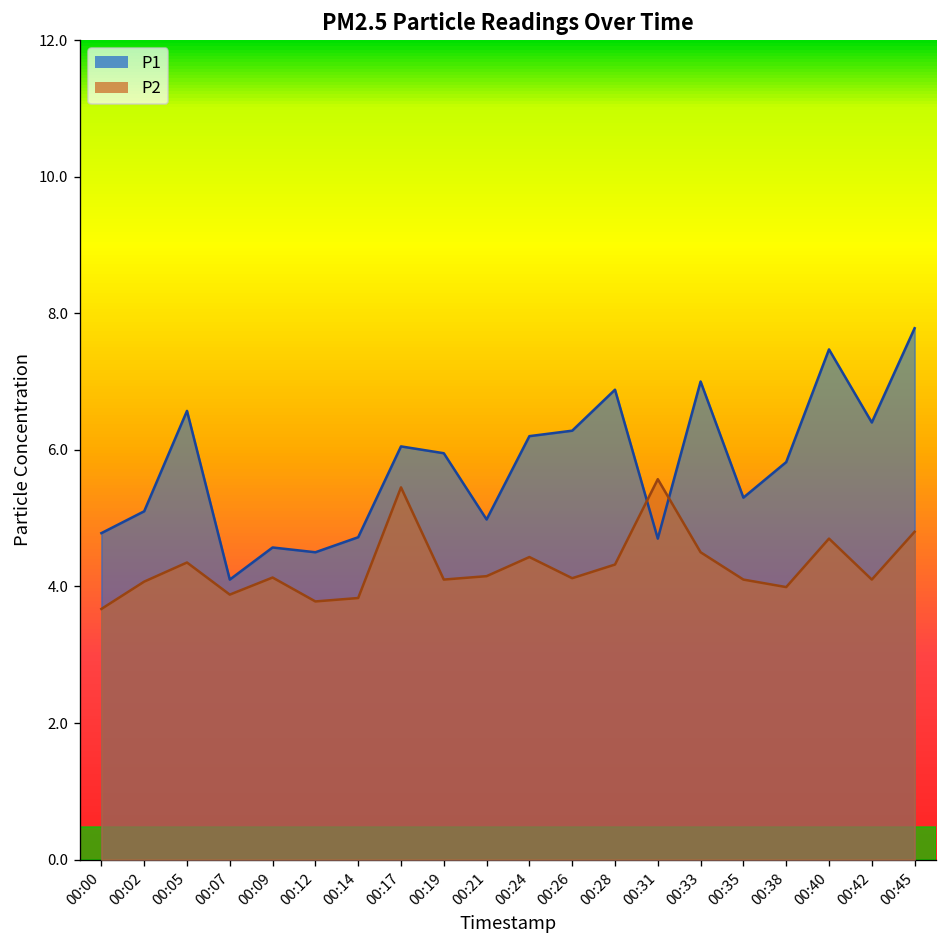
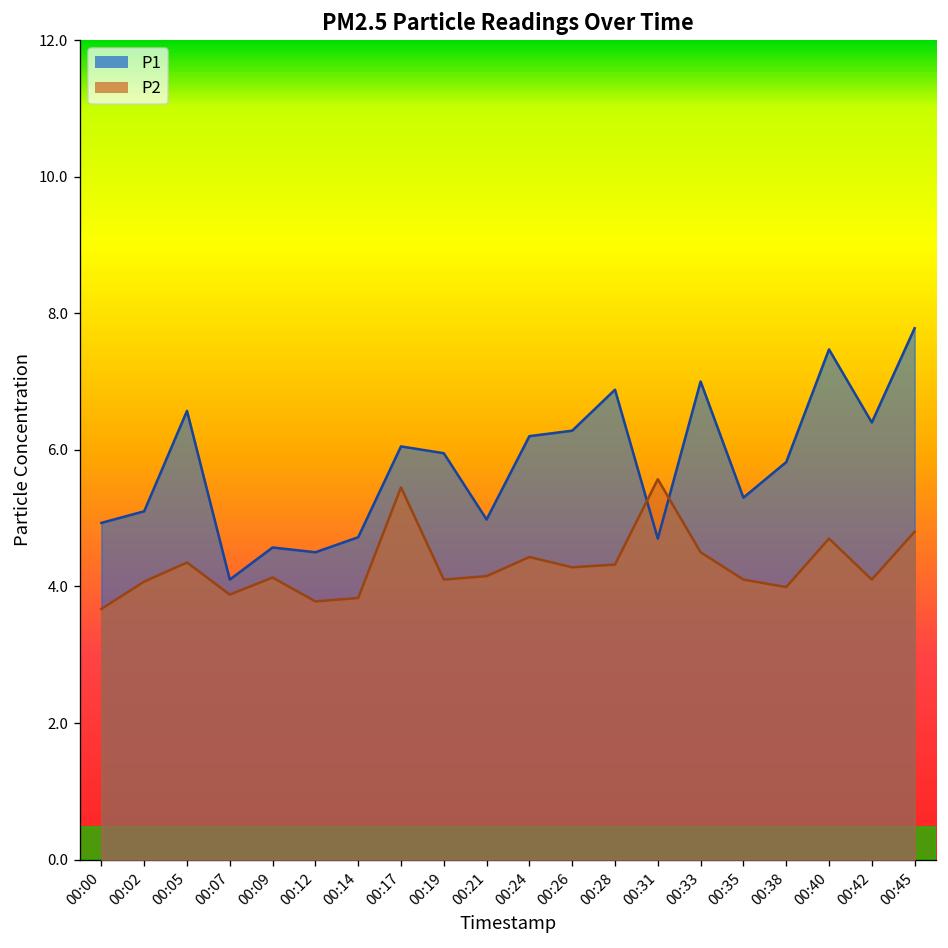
  {
    "P1": {
-     "00:00": 4.8,
+     "00:00": 4.9,
      "00:02": 5.1,
      "00:05": 6.6,
      "00:07": 4.1,
      "00:09": 4.6,
      "00:12": 4.5,
      "00:14": 4.7,
      "00:17": 6.1,
      "00:19": 6.0,
      "00:21": 5.0,
      "00:24": 6.2,
      "00:26": 6.3,
      "00:28": 6.9,
      "00:31": 4.7,
      "00:33": 7.0,
      "00:35": 5.3,
      "00:38": 5.8,
      "00:40": 7.5,
      "00:42": 6.4,
      "00:45": 7.8
    },
    "P2": {
      "00:00": 3.7,
      "00:02": 4.1,
      "00:05": 4.4,
      "00:07": 3.9,
      "00:09": 4.1,
      "00:12": 3.8,
      "00:14": 3.8,
      "00:17": 5.5,
      "00:19": 4.1,
      "00:21": 4.2,
      "00:24": 4.4,
-     "00:26": 4.1,
+     "00:26": 4.3,
      "00:28": 4.3,
      "00:31": 5.6,
      "00:33": 4.5,
      "00:35": 4.1,
      "00:38": 4.0,
      "00:40": 4.7,
      "00:42": 4.1,
      "00:45": 4.8
    }
  }
